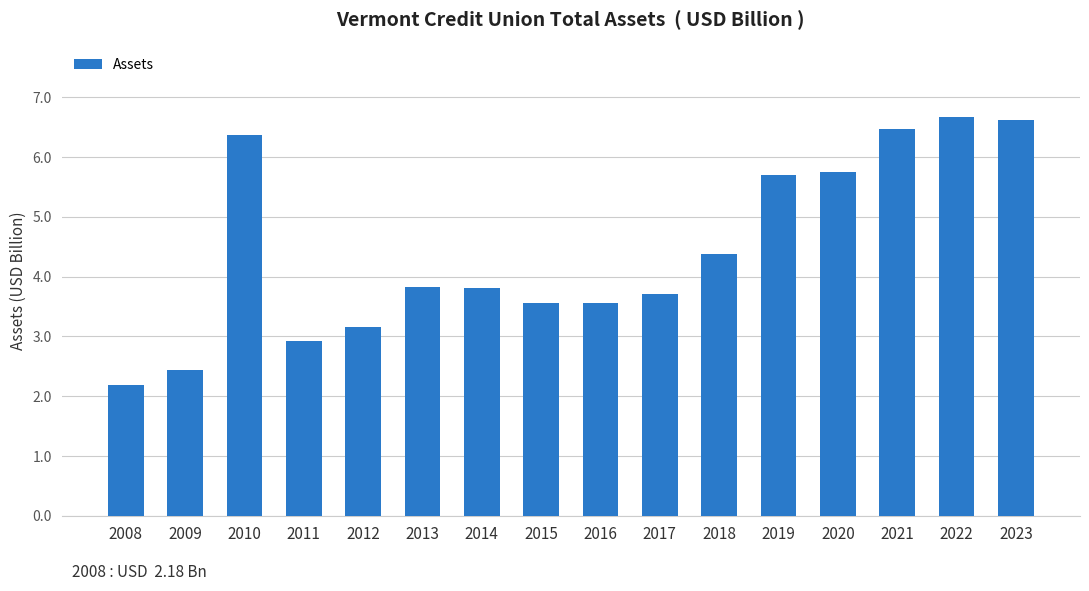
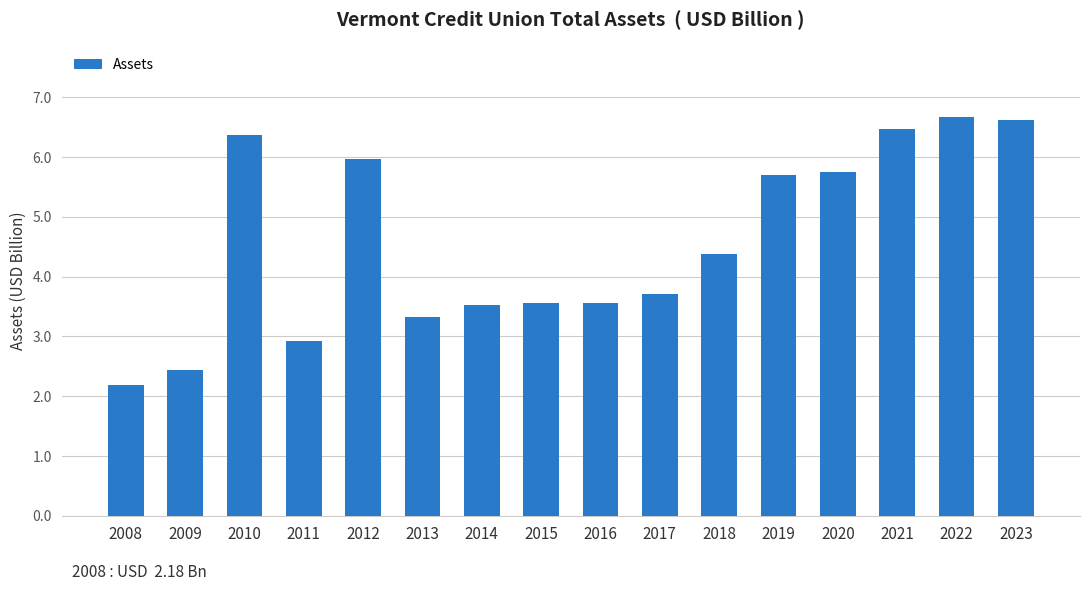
  {
    "2008": 2.2,
    "2009": 2.4,
    "2010": 6.4,
    "2011": 2.9,
-   "2012": 3.2,
-   "2013": 3.8,
-   "2014": 3.8,
+   "2012": 6.0,
+   "2013": 3.3,
+   "2014": 3.5,
    "2015": 3.6,
    "2016": 3.6,
    "2017": 3.7,
    "2018": 4.4,
    "2019": 5.7,
    "2020": 5.7,
    "2021": 6.5,
    "2022": 6.7,
    "2023": 6.6
  }
